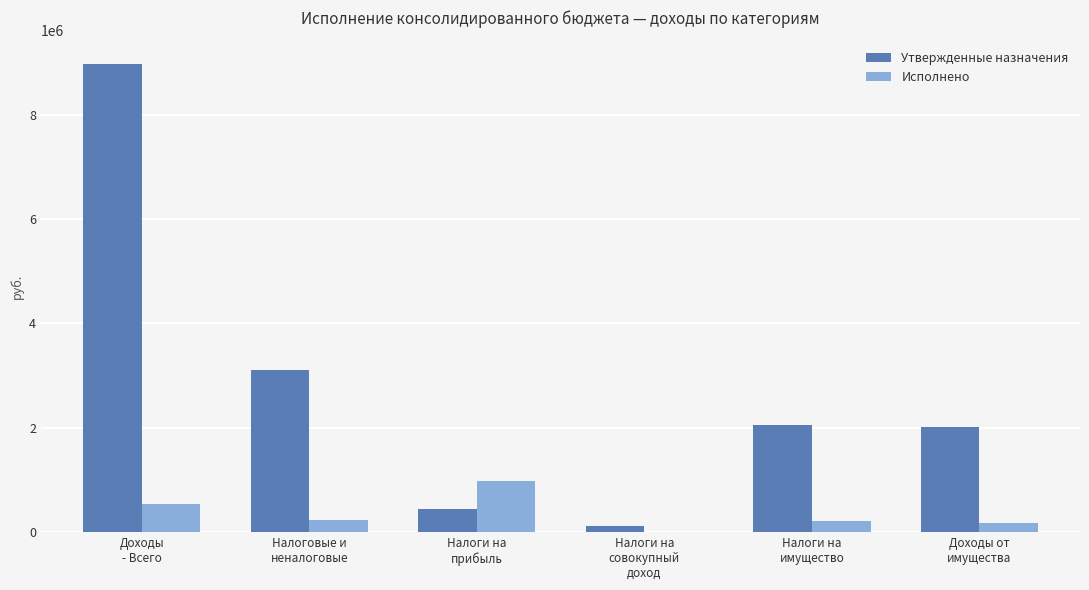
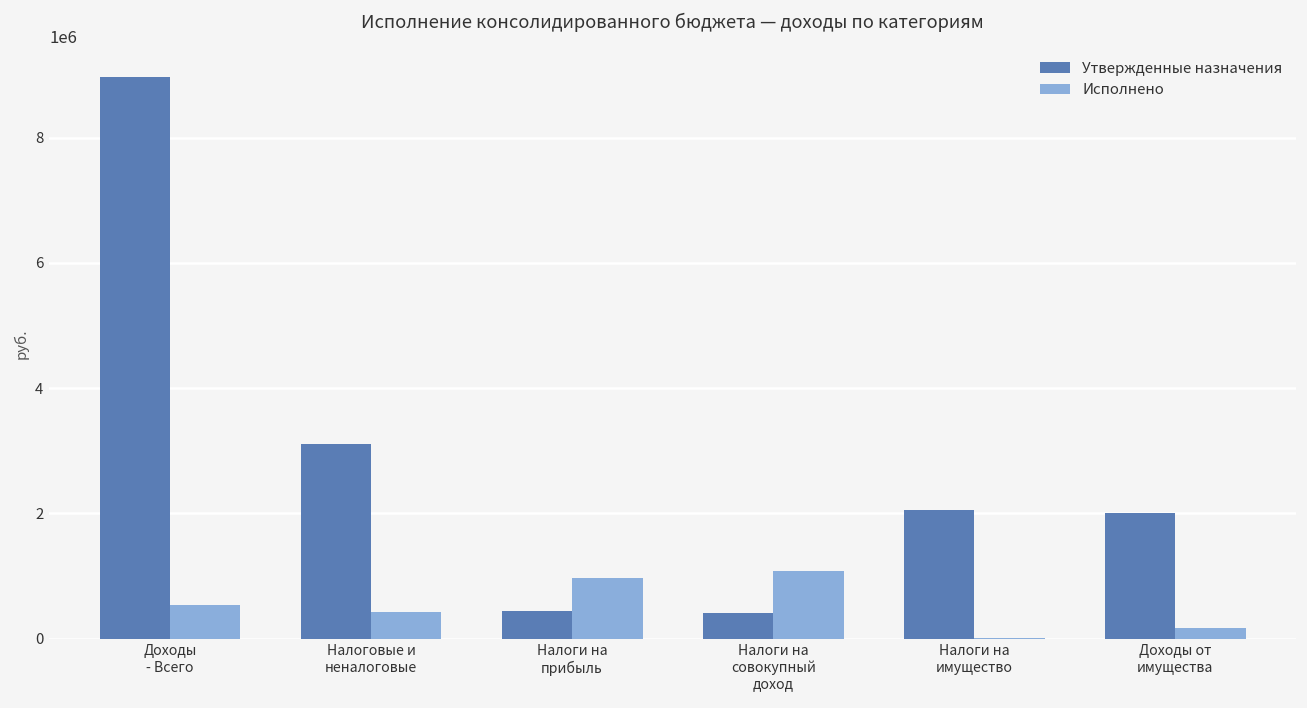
  {
    "Утвержденные назначения": {
      "Доходы - Всего": 9000000,
      "Налоговые и неналоговые": 3100000,
      "Налоги на прибыль": 400000,
-     "Налоги на совокупный доход": 100000,
+     "Налоги на совокупный доход": 400000,
      "Налоги на имущество": 2100000,
      "Доходы от имущества": 2000000
    },
    "Исполнено": {
      "Доходы - Всего": 500000,
-     "Налоговые и неналоговые": 200000,
+     "Налоговые и неналоговые": 400000,
      "Налоги на прибыль": 1000000,
-     "Налоги на совокупный доход": 0,
-     "Налоги на имущество": 200000,
+     "Налоги на совокупный доход": 1100000,
+     "Налоги на имущество": 0,
      "Доходы от имущества": 200000
    }
  }
